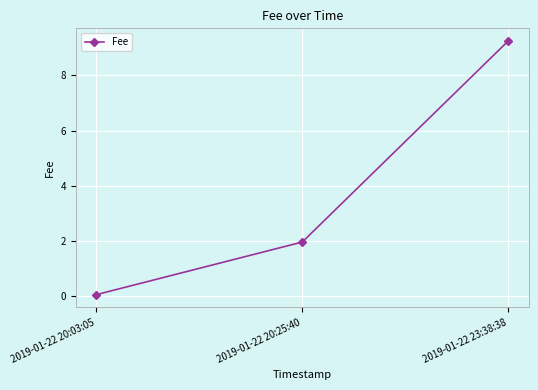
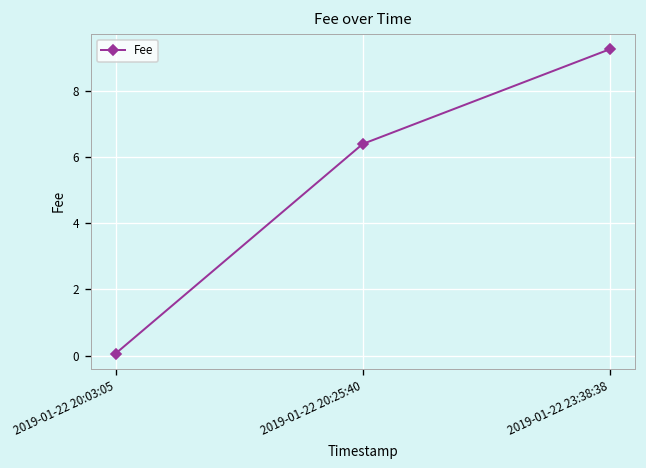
  {
    "2019-01-22 20:03:05": 0.1,
-   "2019-01-22 20:25:40": 2.0,
+   "2019-01-22 20:25:40": 6.4,
    "2019-01-22 23:38:38": 9.2
  }
